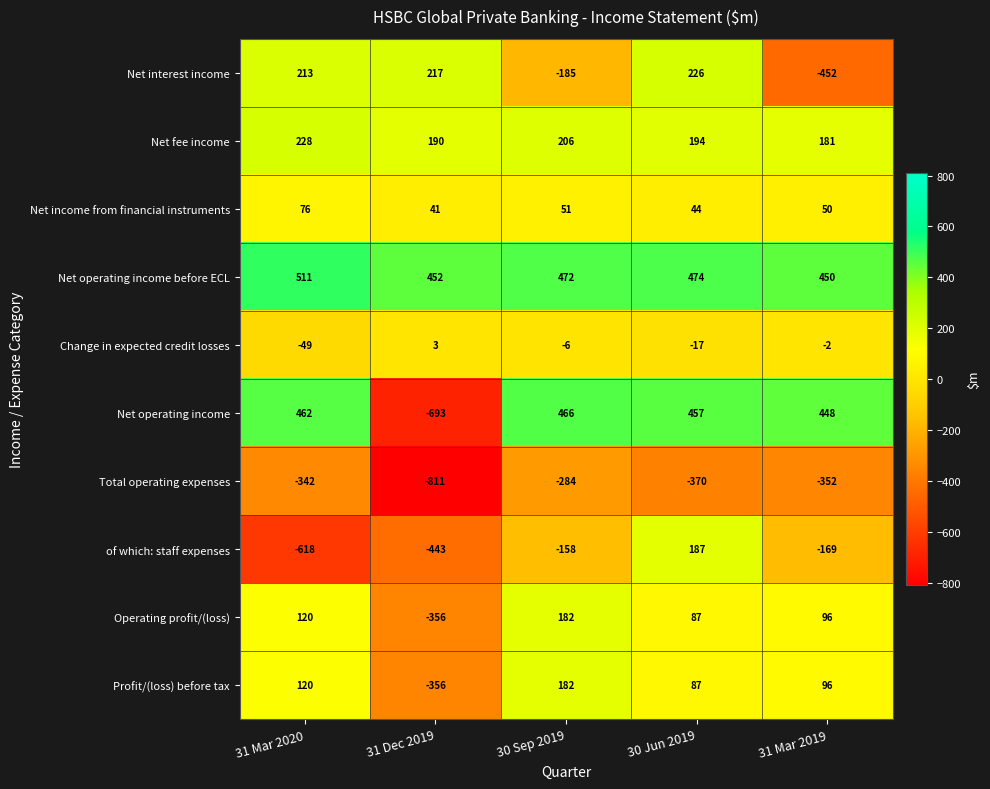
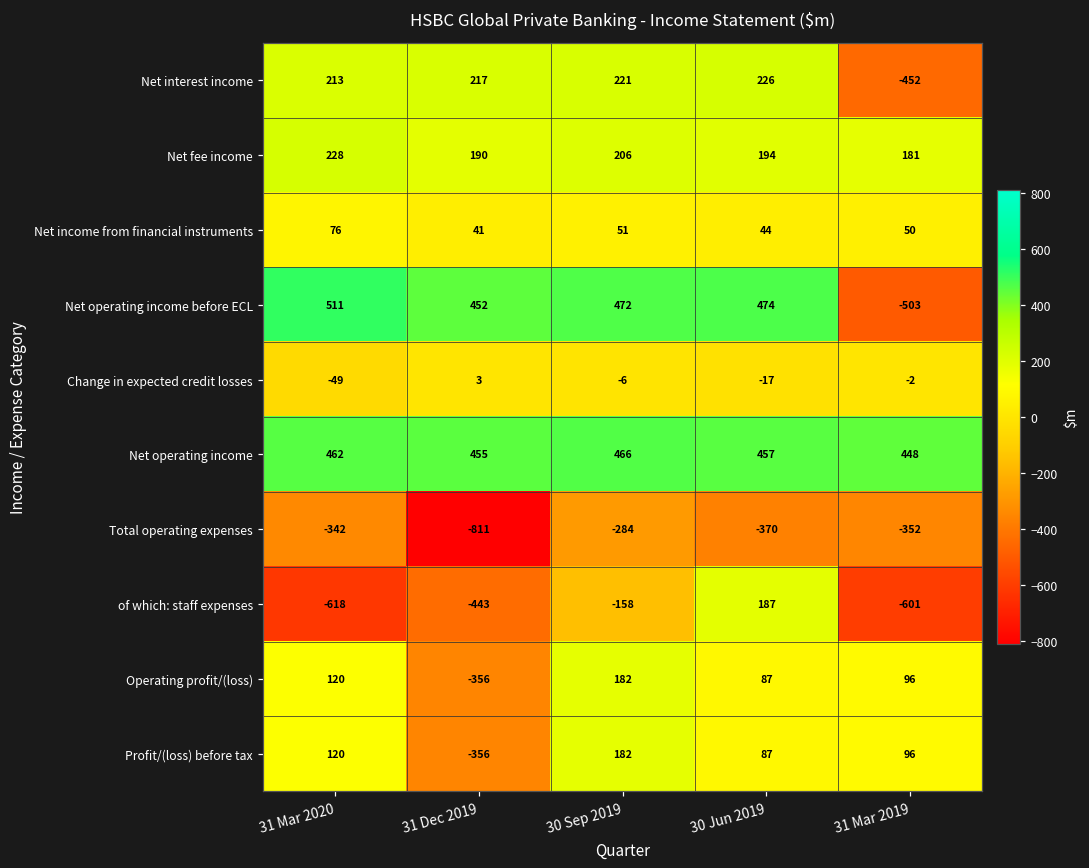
  {
    "Net interest income": {
      "31 Mar 2020": 213,
      "31 Dec 2019": 217,
-     "30 Sep 2019": -185,
+     "30 Sep 2019": 221,
      "30 Jun 2019": 226,
      "31 Mar 2019": -452
    },
    "Net fee income": {
      "31 Mar 2020": 228,
      "31 Dec 2019": 190,
      "30 Sep 2019": 206,
      "30 Jun 2019": 194,
      "31 Mar 2019": 181
    },
    "Net income from financial instruments": {
      "31 Mar 2020": 76,
      "31 Dec 2019": 41,
      "30 Sep 2019": 51,
      "30 Jun 2019": 44,
      "31 Mar 2019": 50
    },
    "Net operating income before ECL": {
      "31 Mar 2020": 511,
      "31 Dec 2019": 452,
      "30 Sep 2019": 472,
      "30 Jun 2019": 474,
-     "31 Mar 2019": 450
+     "31 Mar 2019": -503
    },
    "Change in expected credit losses": {
      "31 Mar 2020": -49,
      "31 Dec 2019": 3,
      "30 Sep 2019": -6,
      "30 Jun 2019": -17,
      "31 Mar 2019": -2
    },
    "Net operating income": {
      "31 Mar 2020": 462,
-     "31 Dec 2019": -693,
+     "31 Dec 2019": 455,
      "30 Sep 2019": 466,
      "30 Jun 2019": 457,
      "31 Mar 2019": 448
    },
    "Total operating expenses": {
      "31 Mar 2020": -342,
      "31 Dec 2019": -811,
      "30 Sep 2019": -284,
      "30 Jun 2019": -370,
      "31 Mar 2019": -352
    },
    "of which: staff expenses": {
      "31 Mar 2020": -618,
      "31 Dec 2019": -443,
      "30 Sep 2019": -158,
      "30 Jun 2019": 187,
-     "31 Mar 2019": -169
+     "31 Mar 2019": -601
    },
    "Operating profit/(loss)": {
      "31 Mar 2020": 120,
      "31 Dec 2019": -356,
      "30 Sep 2019": 182,
      "30 Jun 2019": 87,
      "31 Mar 2019": 96
    },
    "Profit/(loss) before tax": {
      "31 Mar 2020": 120,
      "31 Dec 2019": -356,
      "30 Sep 2019": 182,
      "30 Jun 2019": 87,
      "31 Mar 2019": 96
    }
  }
